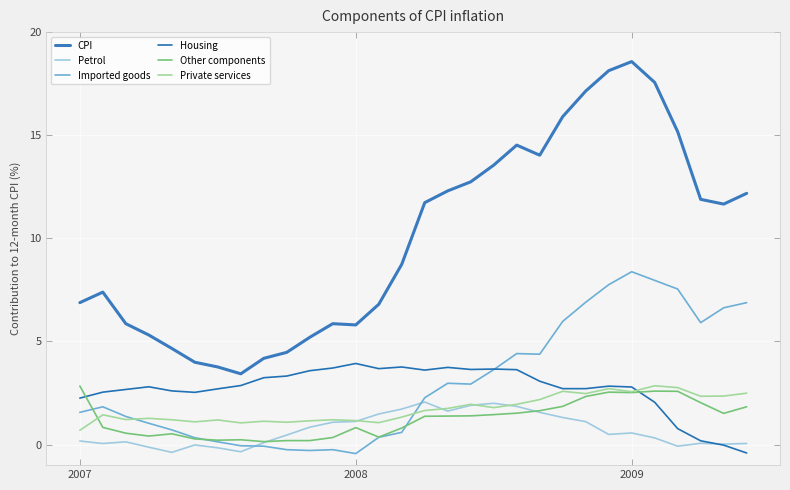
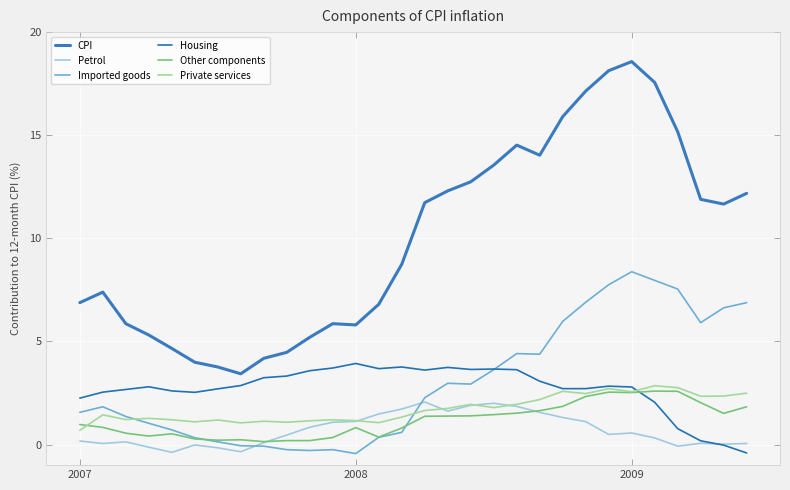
  {
    "Other components": {
-     "2007": 2.8,
+     "2007": 1.0,
      "2008": 0.8
    },
    "Private services": {
      "2007": 0.7
    }
  }
